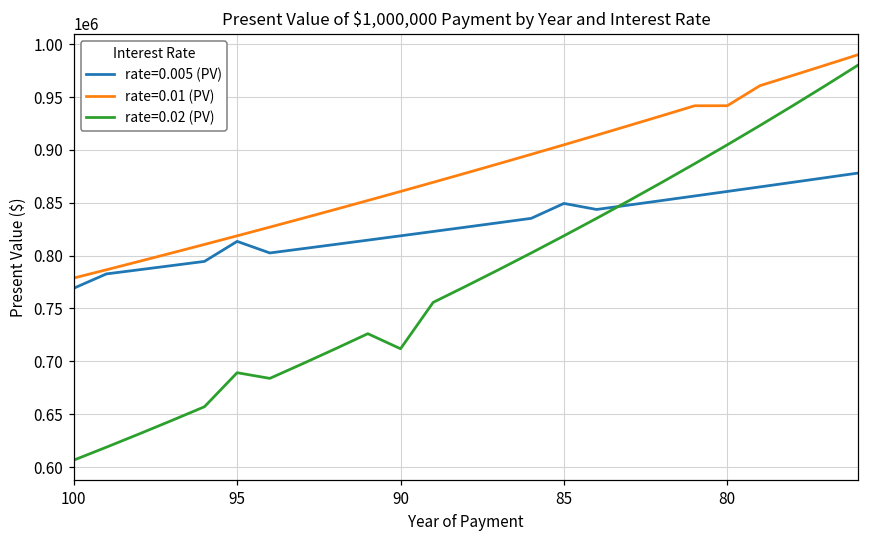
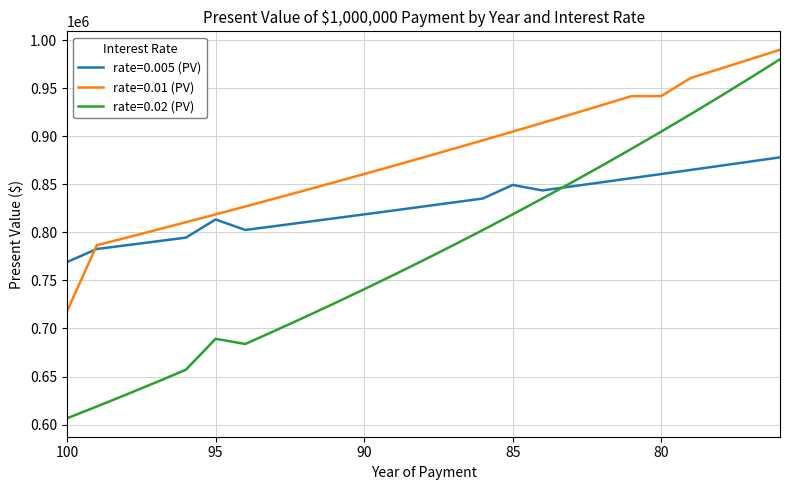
  {
    "rate=0.005 (PV)": {
      "100": 770000,
      "95": 810000,
      "90": 820000,
      "85": 850000,
      "80": 860000
    },
    "rate=0.01 (PV)": {
-     "100": 780000,
+     "100": 720000,
      "95": 820000,
      "90": 860000,
      "85": 900000,
      "80": 940000
    },
    "rate=0.02 (PV)": {
      "100": 610000,
      "95": 690000,
-     "90": 710000,
+     "90": 740000,
      "85": 820000,
      "80": 900000
    }
  }
